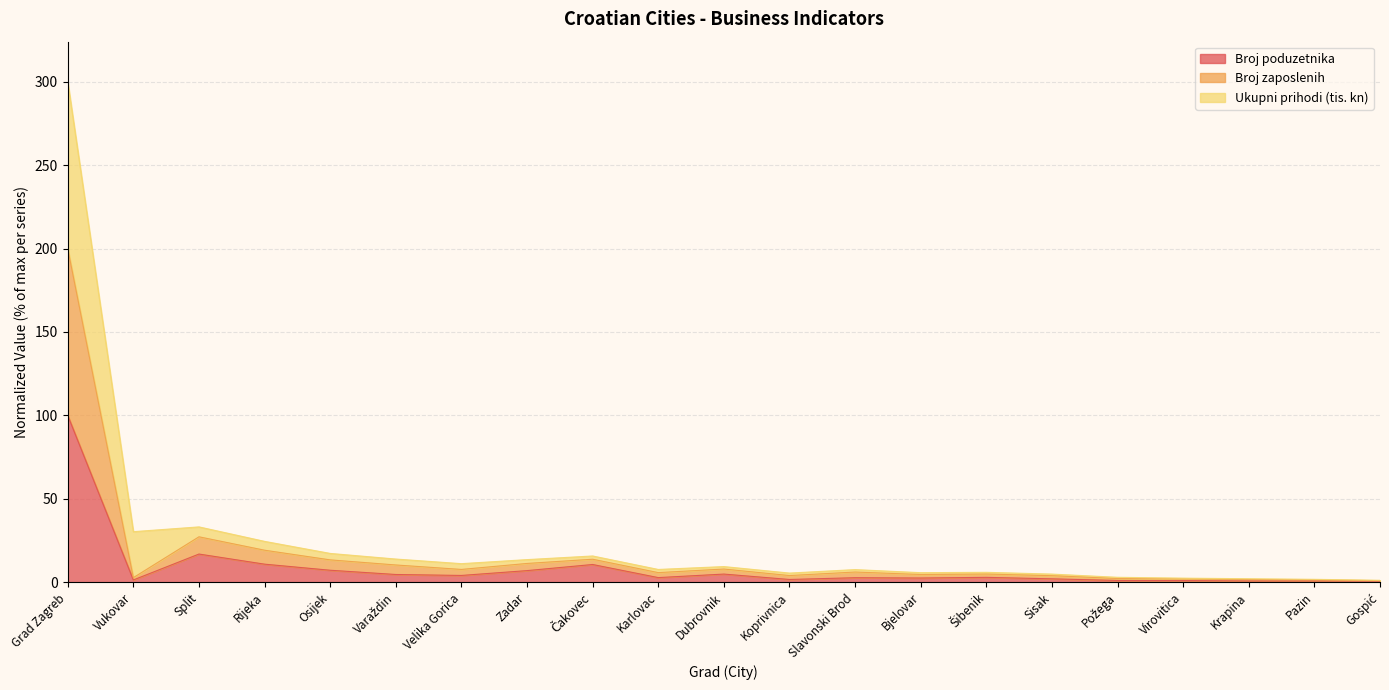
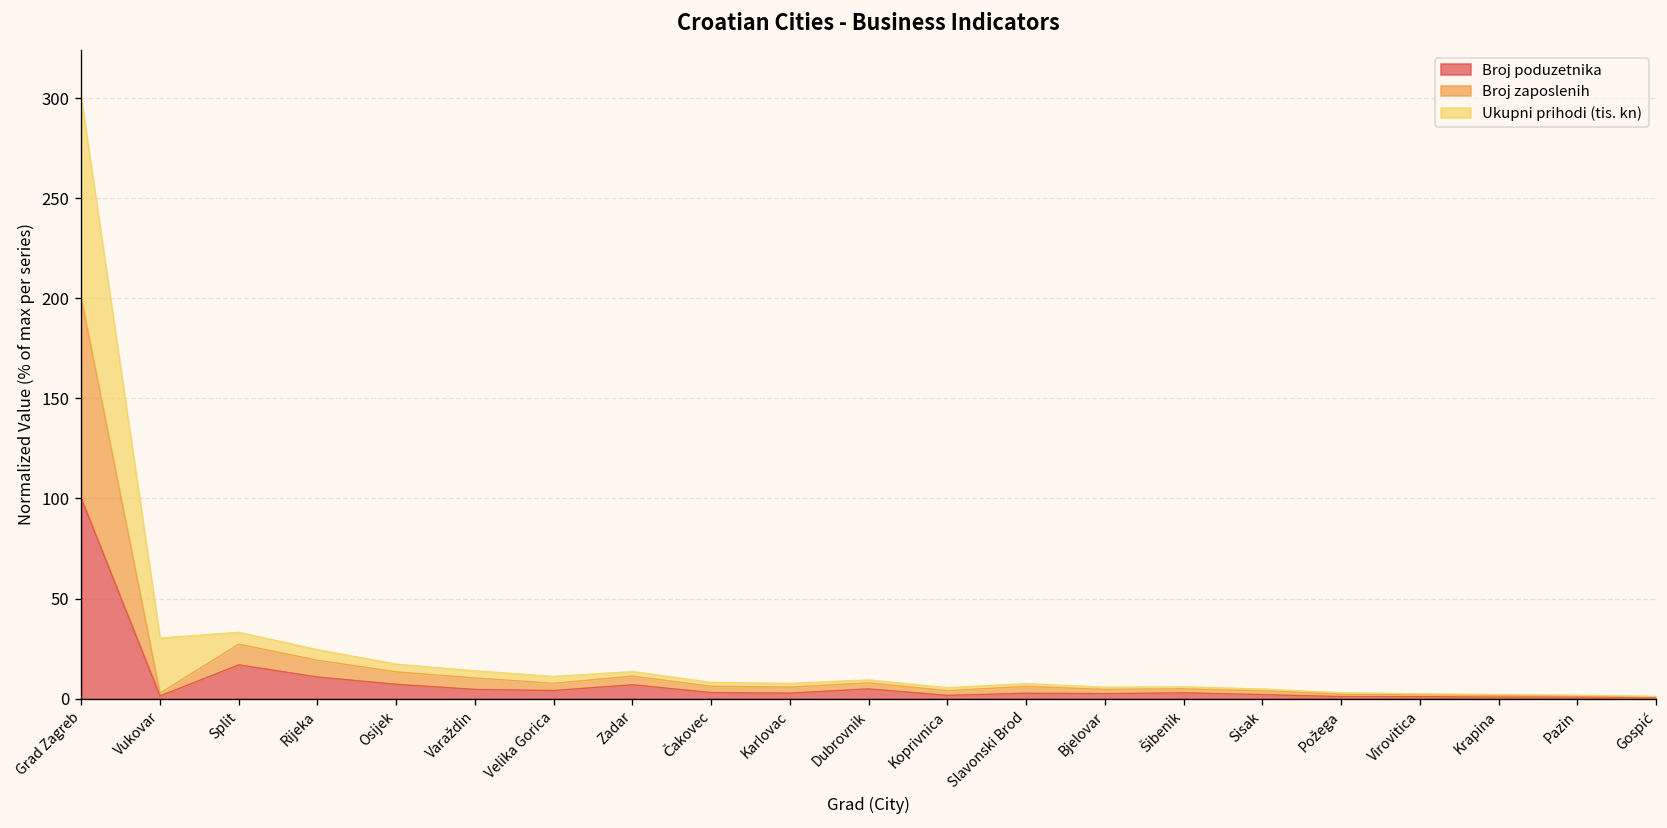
  {
    "Broj poduzetnika": {
      "Grad Zagreb": 100,
      "Split": 17,
      "Rijeka": 11,
      "Osijek": 7,
      "Varaždin": 5,
      "Velika Gorica": 4,
      "Zadar": 7,
-     "Čakovec": 11,
+     "Čakovec": 3,
      "Karlovac": 3,
      "Dubrovnik": 5,
      "Koprivnica": 2,
      "Slavonski Brod": 3,
      "Bjelovar": 2,
      "Šibenik": 3,
      "Sisak": 2
    },
    "Broj zaposlenih": {
      "Grad Zagreb": 100,
      "Split": 10,
      "Rijeka": 8,
      "Osijek": 6,
      "Varaždin": 6,
      "Velika Gorica": 4,
      "Zadar": 4,
      "Čakovec": 3,
      "Karlovac": 3
    },
    "Ukupni prihodi (tis. kn)": {
      "Grad Zagreb": 100,
      "Vukovar": 28,
      "Split": 6,
      "Rijeka": 5,
      "Osijek": 4,
      "Varaždin": 4,
      "Velika Gorica": 3,
      "Zadar": 2,
      "Čakovec": 2,
      "Karlovac": 2
    }
  }
